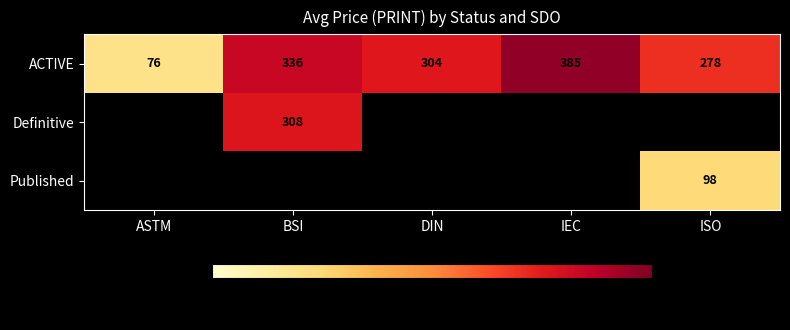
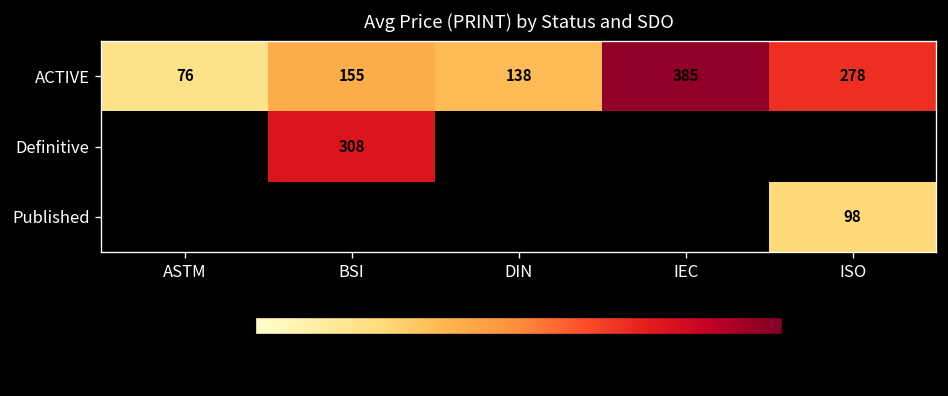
  {
    "ACTIVE": {
      "ASTM": 76,
-     "BSI": 336,
-     "DIN": 304,
+     "BSI": 155,
+     "DIN": 138,
      "IEC": 385,
      "ISO": 278
    },
    "Definitive": {
      "BSI": 308
    },
    "Published": {
      "ISO": 98
    }
  }
